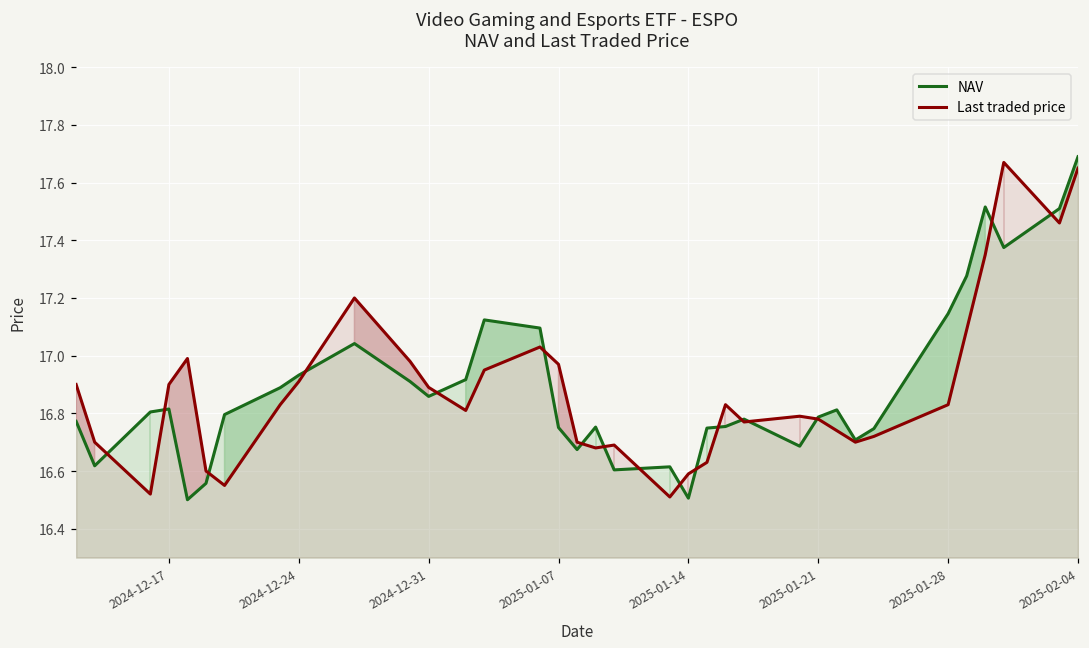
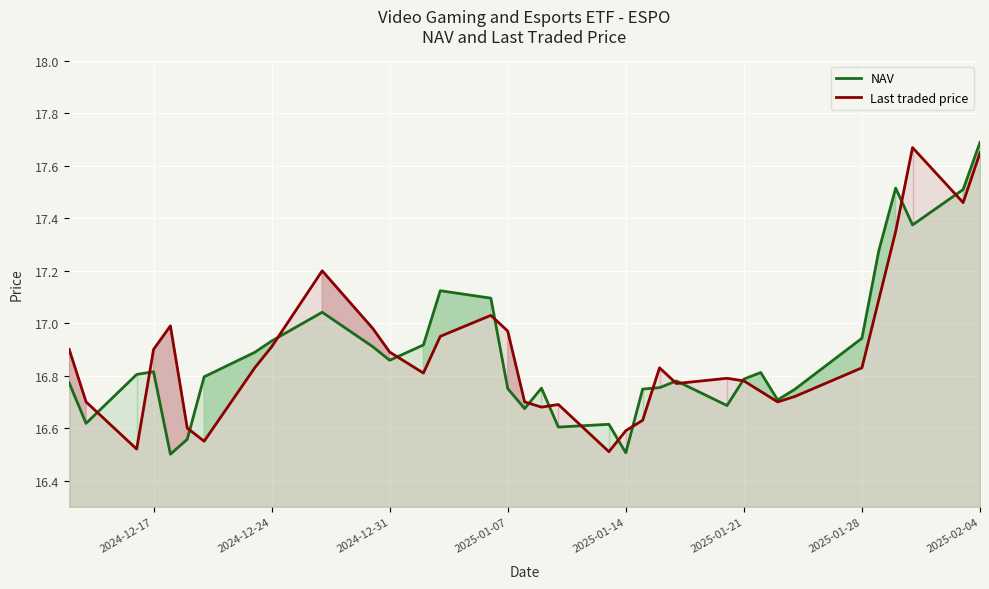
  {
    "NAV": {
      "2024-12-17": 16.82,
      "2024-12-24": 16.93,
      "2024-12-31": 16.86,
      "2025-01-07": 16.75,
      "2025-01-14": 16.51,
-     "2025-01-28": 17.15,
+     "2025-01-28": 16.94,
      "2025-02-04": 17.69
    },
    "Last traded price": {
      "2024-12-17": 16.90,
      "2024-12-24": 16.91,
      "2024-12-31": 16.89,
      "2025-01-07": 16.97,
      "2025-01-14": 16.59,
      "2025-01-28": 16.83,
      "2025-02-04": 17.65
    }
  }
